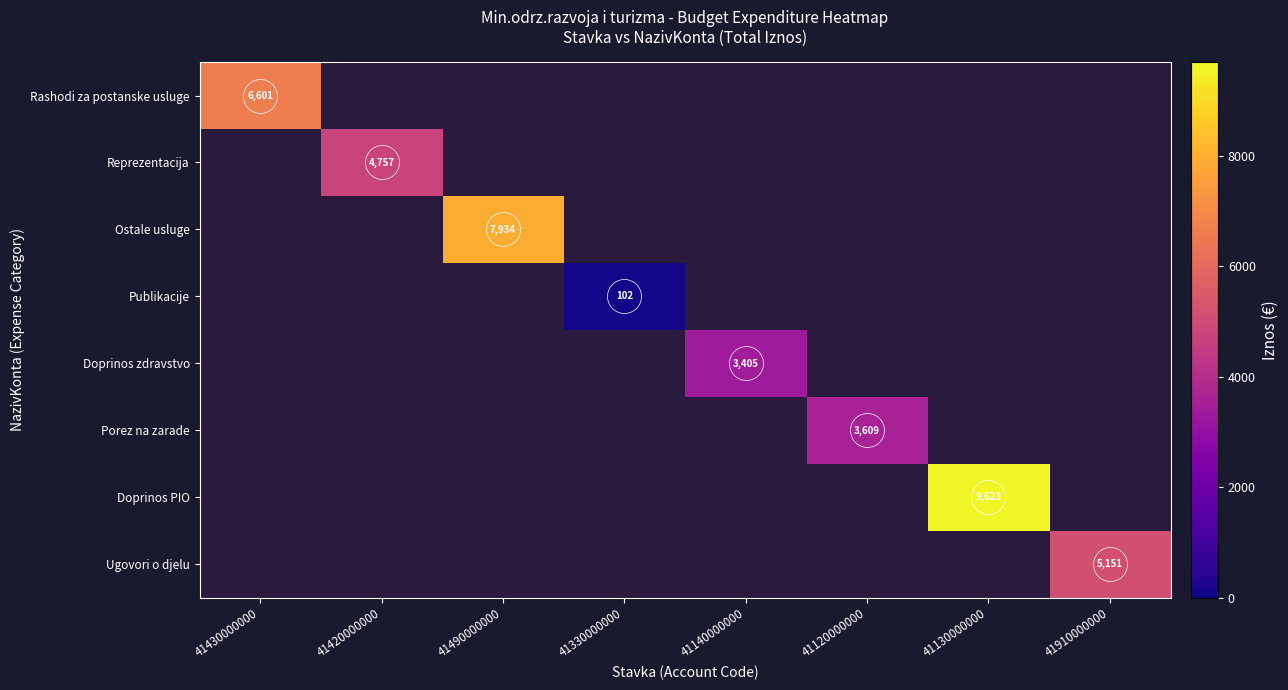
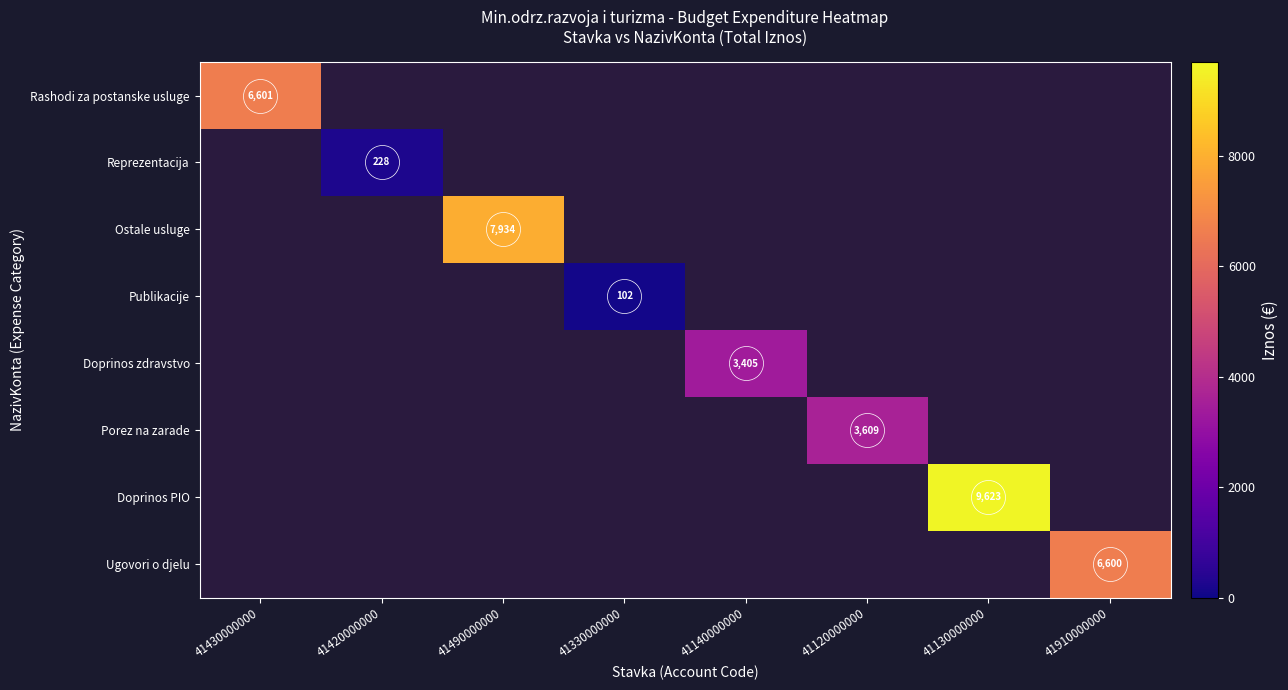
  {
    "Reprezentacija": {
-     "41420000000": "4,757"
+     "41420000000": "228"
    },
    "Ugovori o djelu": {
-     "41910000000": "5,151"
+     "41910000000": "6,600"
    }
  }
